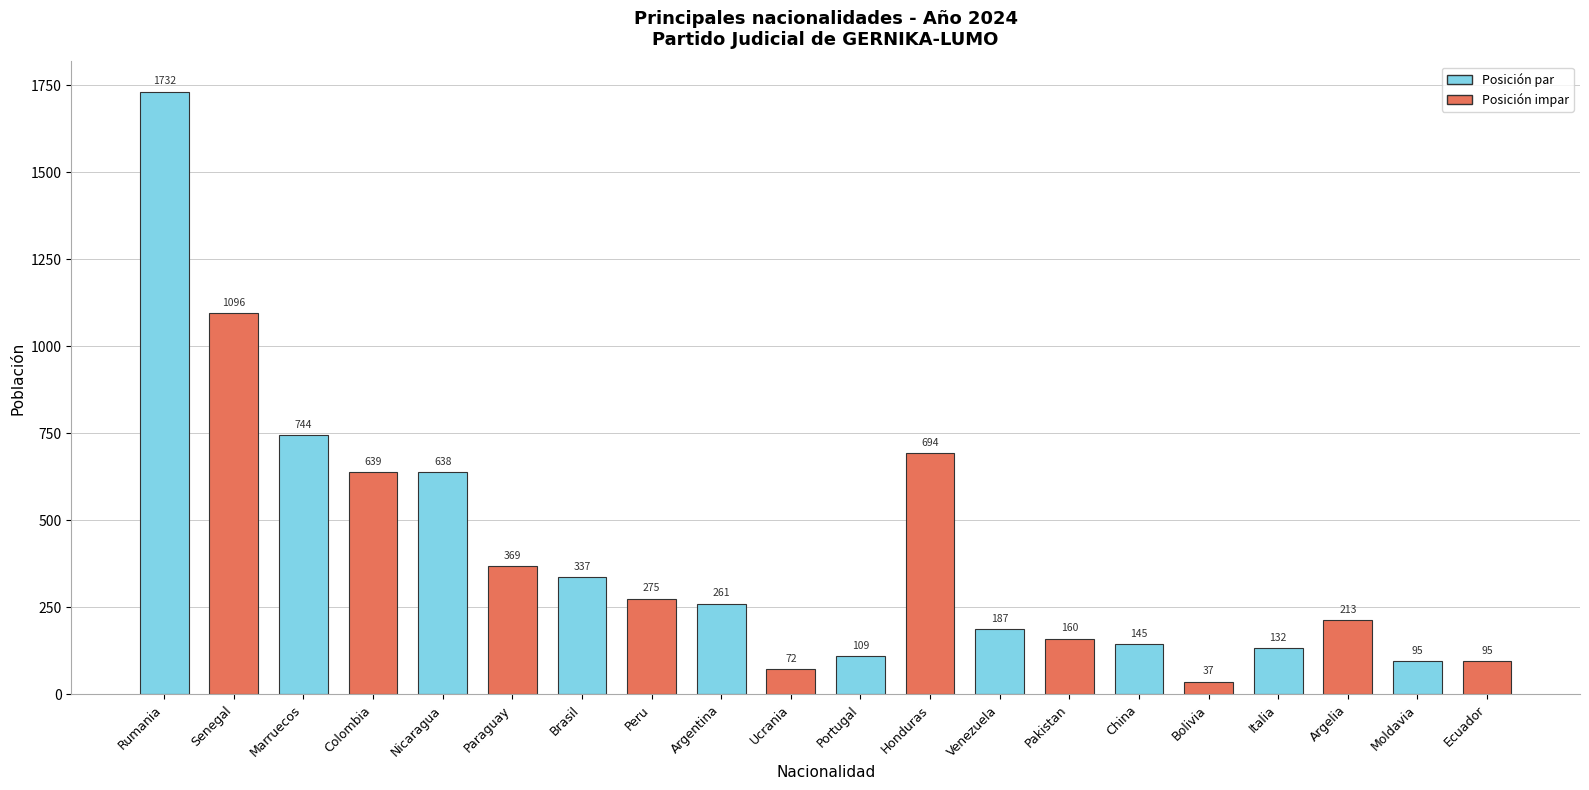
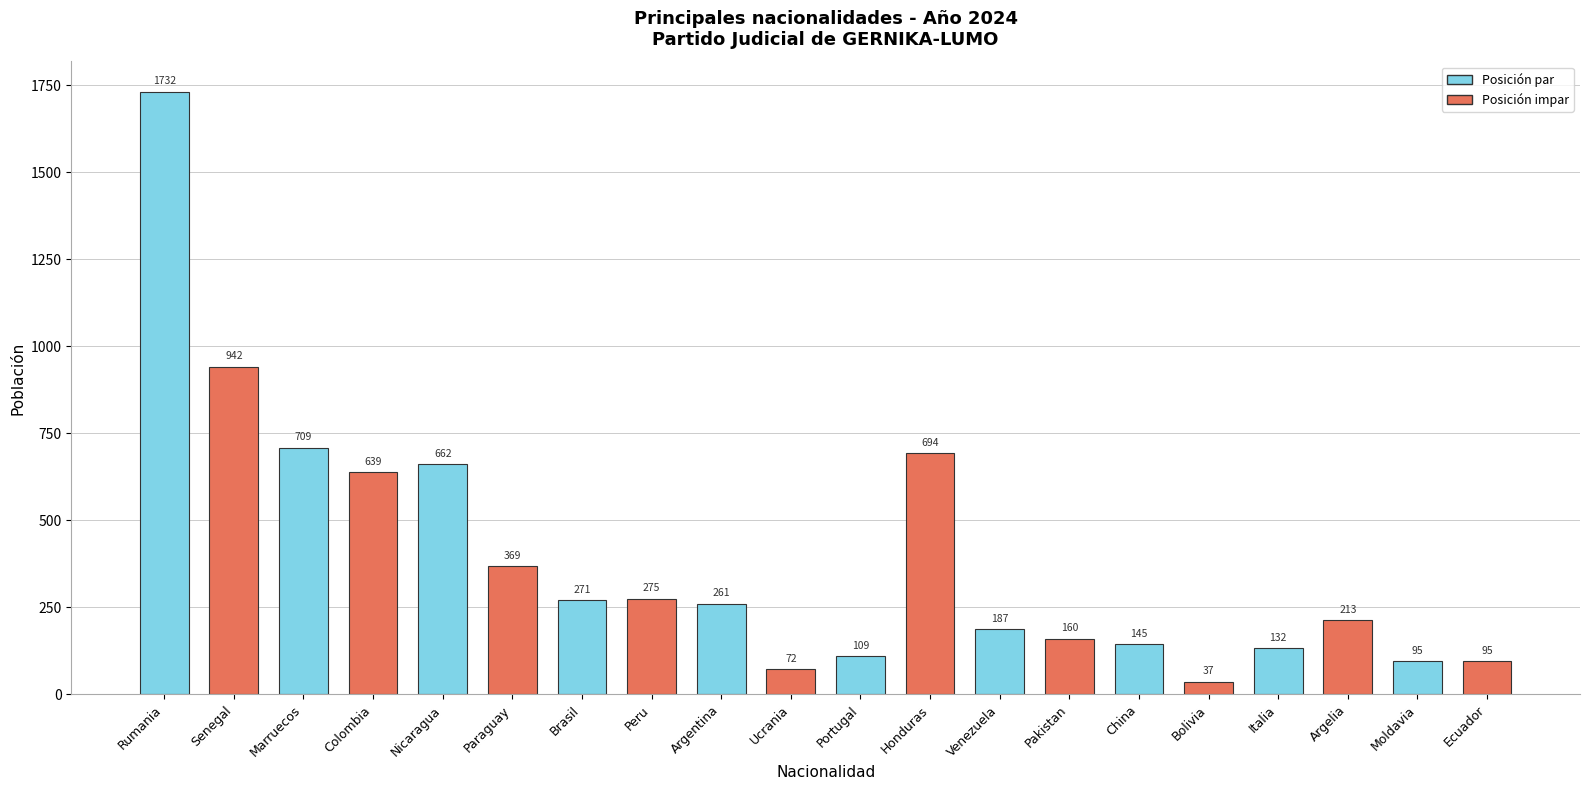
  {
    "Rumania": 1732,
-   "Senegal": 1096,
-   "Marruecos": 744,
+   "Senegal": 942,
+   "Marruecos": 709,
    "Colombia": 639,
-   "Nicaragua": 638,
+   "Nicaragua": 662,
    "Paraguay": 369,
-   "Brasil": 337,
+   "Brasil": 271,
    "Peru": 275,
    "Argentina": 261,
    "Ucrania": 72,
    "Portugal": 109,
    "Honduras": 694,
    "Venezuela": 187,
    "Pakistan": 160,
    "China": 145,
    "Bolivia": 37,
    "Italia": 132,
    "Argelia": 213,
    "Moldavia": 95,
    "Ecuador": 95
  }
